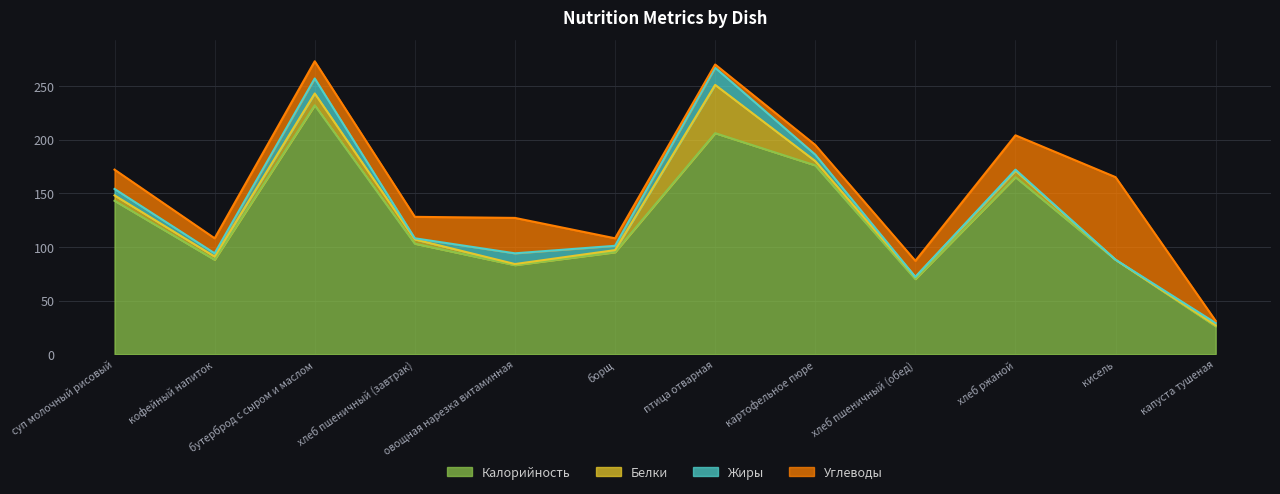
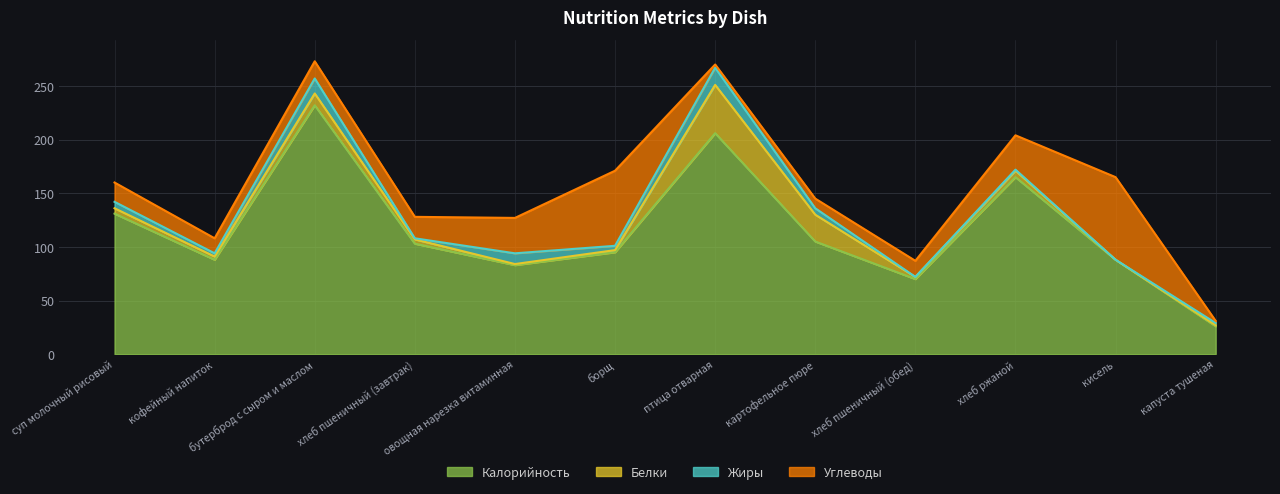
  {
    "Калорийность": {
-     "суп молочный рисовый": 143,
+     "суп молочный рисовый": 131,
      "кофейный напиток": 88,
      "бутерброд с сыром и маслом": 232,
      "хлеб пшеничный (завтрак)": 103,
      "птица отварная": 206,
-     "картофельное пюре": 176,
+     "картофельное пюре": 105,
      "хлеб ржаной": 165
    },
    "Белки": {
      "суп молочный рисовый": 5,
      "кофейный напиток": 3,
      "бутерброд с сыром и маслом": 11,
      "птица отварная": 45,
-     "картофельное пюре": 4
+     "картофельное пюре": 25
    },
    "Жиры": {
      "суп молочный рисовый": 6,
      "кофейный напиток": 3,
      "бутерброд с сыром и маслом": 14,
      "овощная нарезка витаминная": 10,
      "борщ": 4,
      "птица отварная": 16,
      "картофельное пюре": 6
    },
    "Углеводы": {
      "суп молочный рисовый": 18,
      "кофейный напиток": 14,
      "бутерброд с сыром и маслом": 16,
      "хлеб пшеничный (завтрак)": 20,
      "овощная нарезка витаминная": 33,
-     "борщ": 7,
+     "борщ": 70,
      "птица отварная": 3,
      "картофельное пюре": 9,
      "хлеб пшеничный (обед)": 15,
      "хлеб ржаной": 32,
      "кисель": 77
    }
  }
